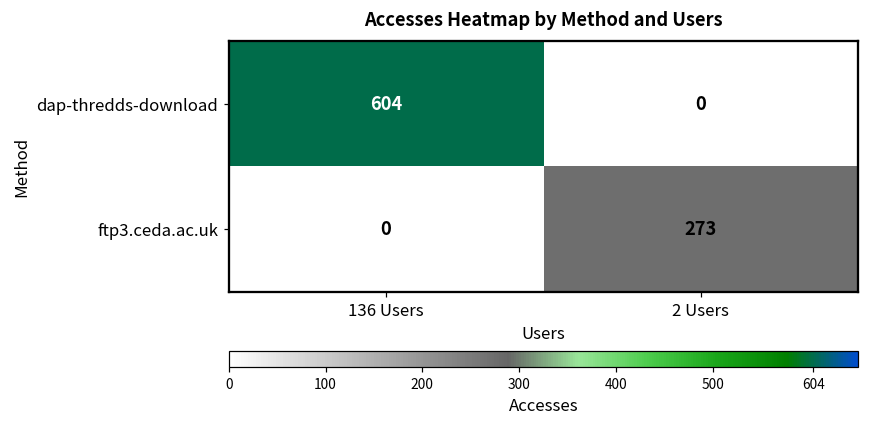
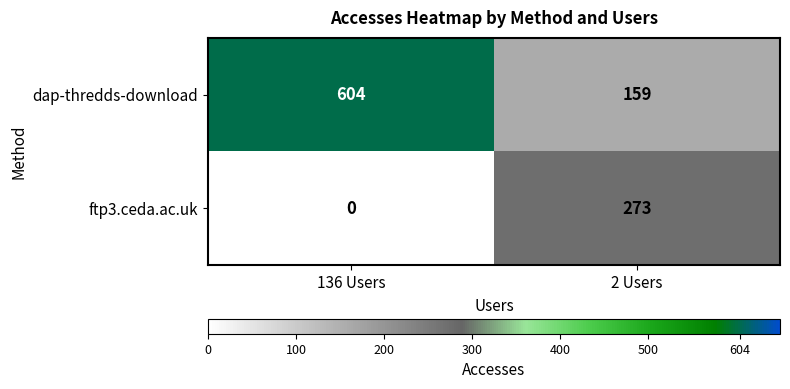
  {
    "dap-thredds-download": {
      "136 Users": 604,
-     "2 Users": 0
+     "2 Users": 159
    },
    "ftp3.ceda.ac.uk": {
      "136 Users": 0,
      "2 Users": 273
    }
  }
